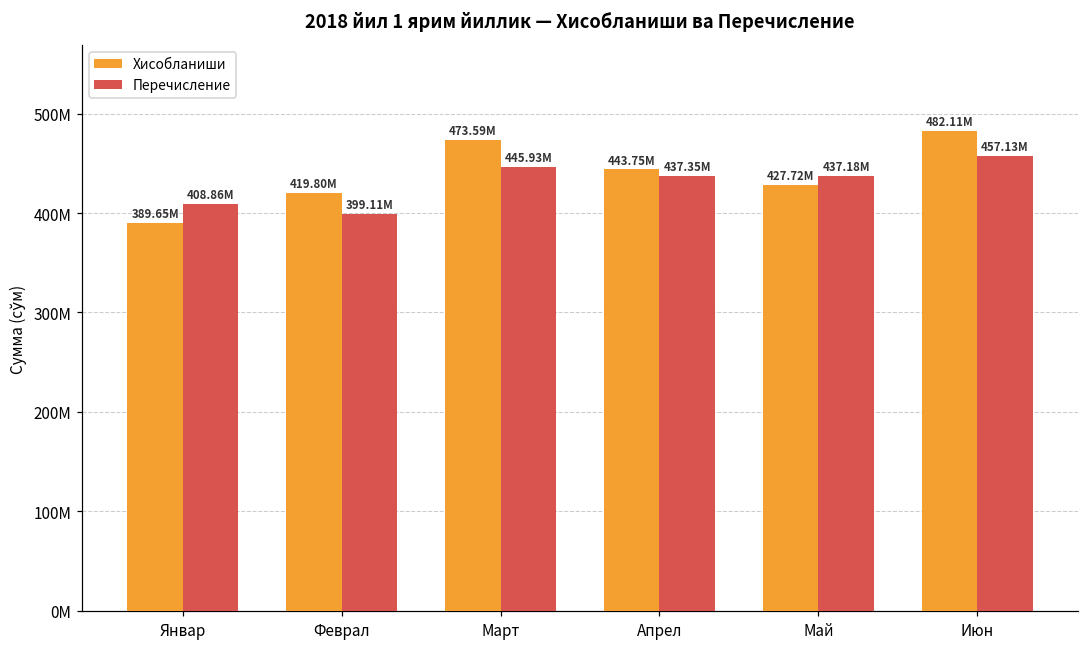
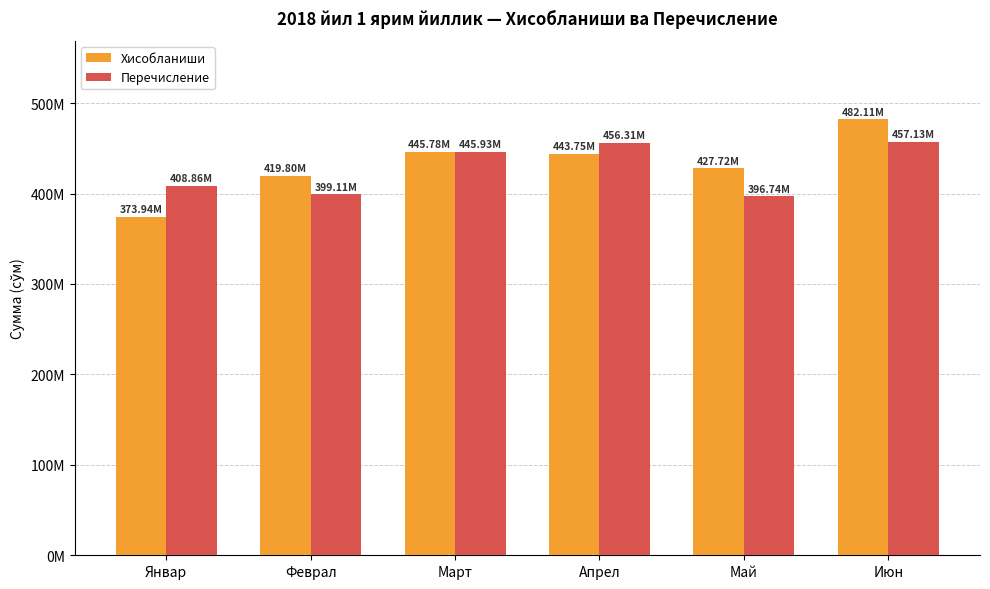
  {
    "Хисобланиши": {
-     "Январ": "389.65M",
+     "Январ": "373.94M",
      "Феврал": "419.80M",
-     "Март": "473.59M",
+     "Март": "445.78M",
      "Апрел": "443.75M",
      "Май": "427.72M",
      "Июн": "482.11M"
    },
    "Перечисление": {
      "Январ": "408.86M",
      "Феврал": "399.11M",
      "Март": "445.93M",
-     "Апрел": "437.35M",
-     "Май": "437.18M",
+     "Апрел": "456.31M",
+     "Май": "396.74M",
      "Июн": "457.13M"
    }
  }
